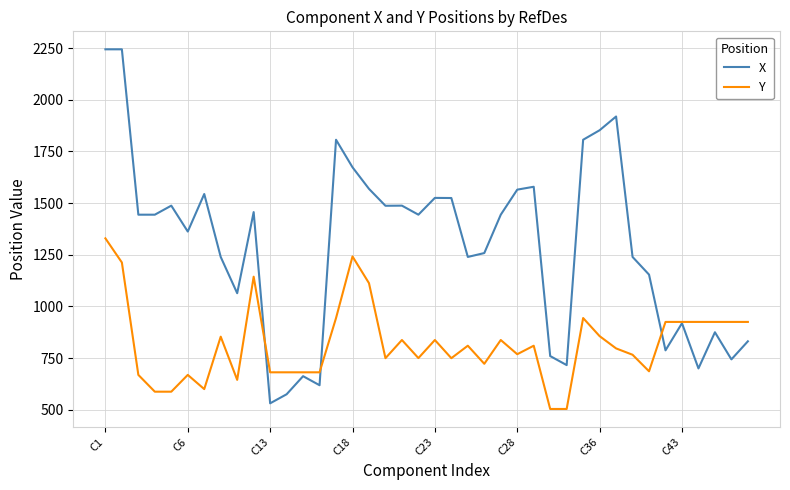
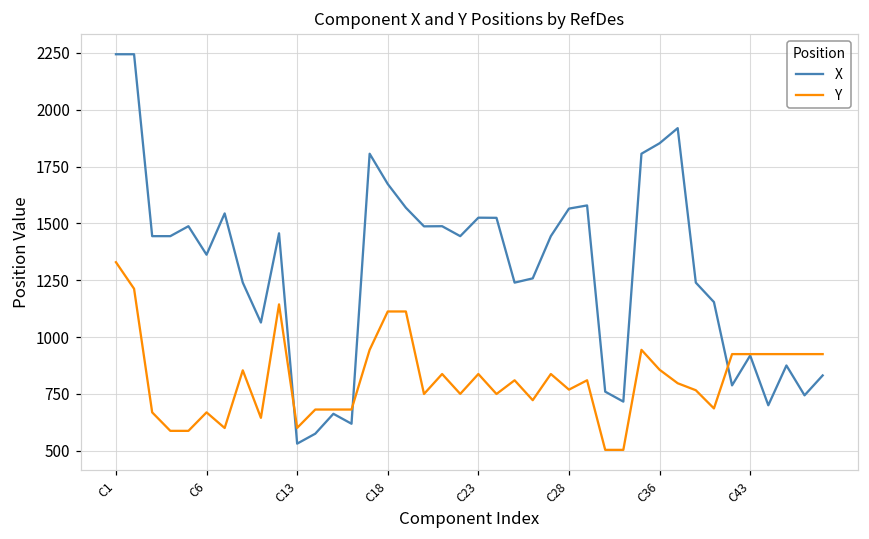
  {
    "X": {
      "C1": 2240,
      "C6": 1360,
      "C13": 530,
      "C18": 1670,
      "C23": 1530,
      "C28": 1560,
      "C36": 1850
    },
    "Y": {
      "C1": 1330,
      "C6": 670,
-     "C13": 680,
-     "C18": 1240,
+     "C13": 600,
+     "C18": 1110,
      "C23": 840,
      "C28": 770,
      "C36": 860
    }
  }
